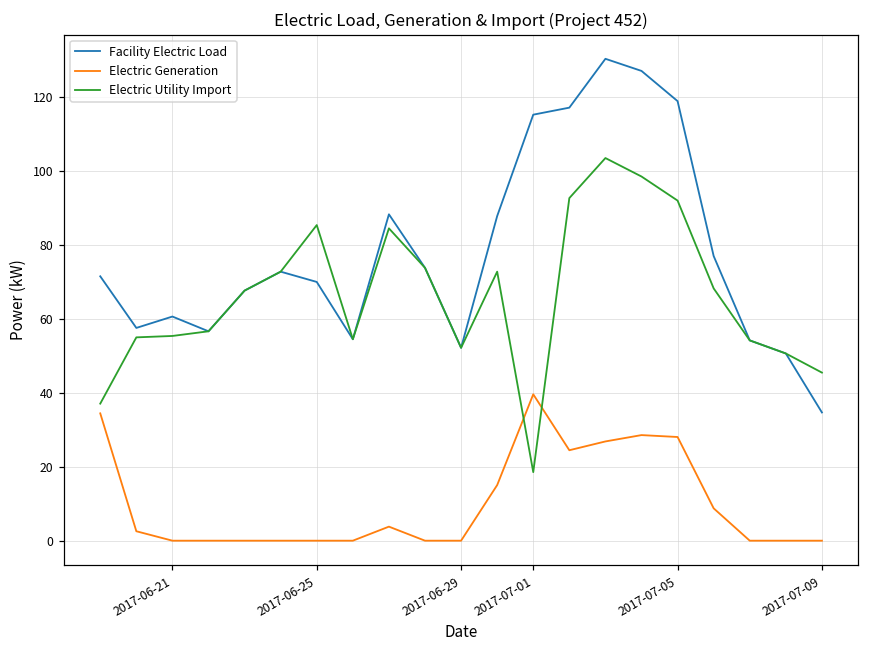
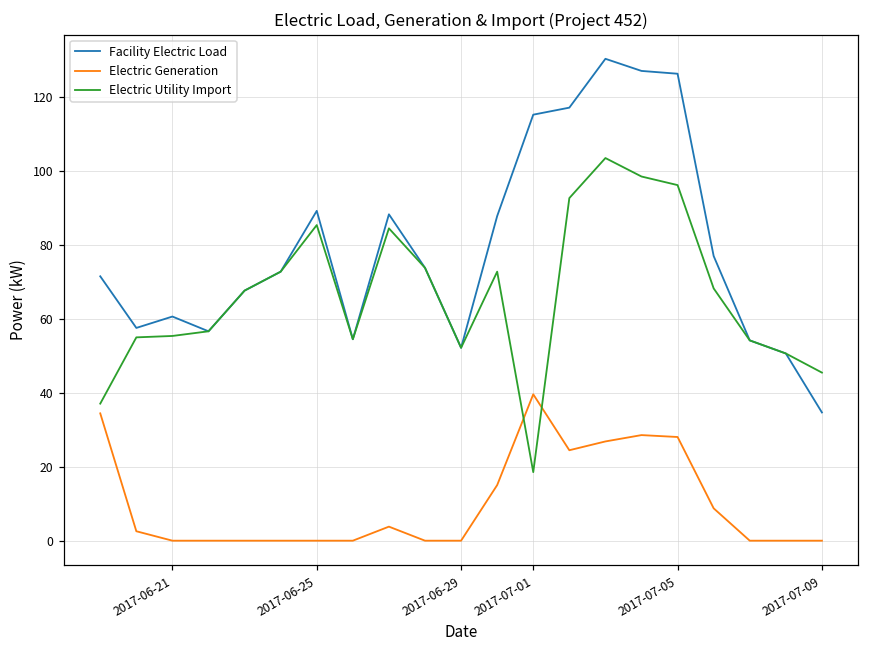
  {
    "Facility Electric Load": {
      "2017-06-21": 61,
-     "2017-06-25": 70,
+     "2017-06-25": 89,
      "2017-07-01": 115,
-     "2017-07-05": 119,
+     "2017-07-05": 126,
      "2017-07-09": 35
    },
    "Electric Generation": {
      "2017-06-21": 0,
      "2017-06-25": 0,
      "2017-06-29": 0,
      "2017-07-01": 40,
      "2017-07-05": 28,
      "2017-07-09": 0
    },
    "Electric Utility Import": {
      "2017-06-21": 55,
      "2017-06-25": 85,
      "2017-07-01": 19,
-     "2017-07-05": 92,
+     "2017-07-05": 96,
      "2017-07-09": 45
    }
  }
